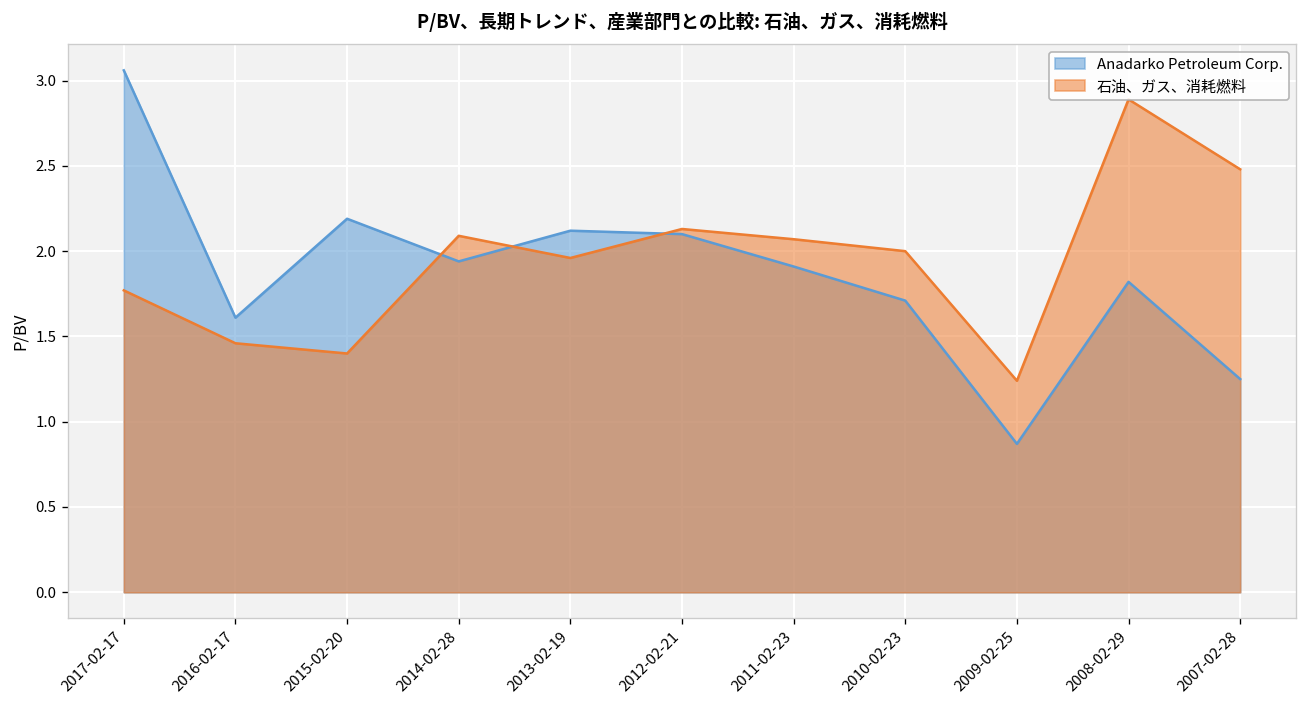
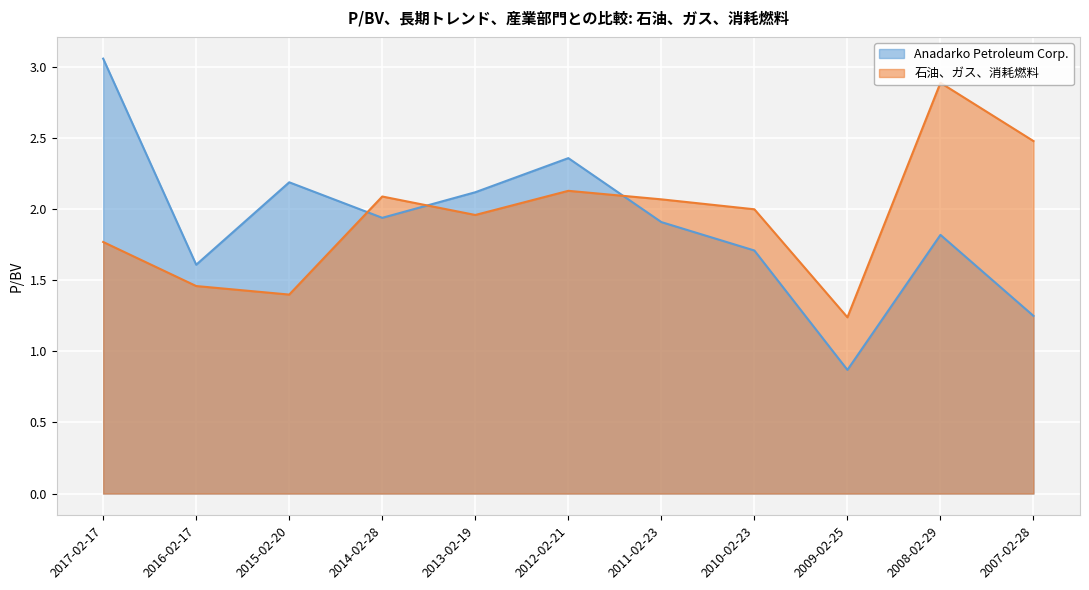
  {
    "Anadarko Petroleum Corp.": {
      "2017-02-17": 3.06,
      "2016-02-17": 1.61,
      "2015-02-20": 2.19,
      "2014-02-28": 1.94,
      "2013-02-19": 2.12,
-     "2012-02-21": 2.10,
+     "2012-02-21": 2.36,
      "2011-02-23": 1.91,
      "2010-02-23": 1.71,
      "2009-02-25": 0.87,
      "2008-02-29": 1.82,
      "2007-02-28": 1.25
    },
    "石油、ガス、消耗燃料": {
      "2017-02-17": 1.77,
      "2016-02-17": 1.46,
      "2015-02-20": 1.40,
      "2014-02-28": 2.09,
      "2013-02-19": 1.96,
      "2012-02-21": 2.13,
      "2011-02-23": 2.07,
      "2010-02-23": 2.00,
      "2009-02-25": 1.24,
      "2007-02-28": 2.48
    }
  }
